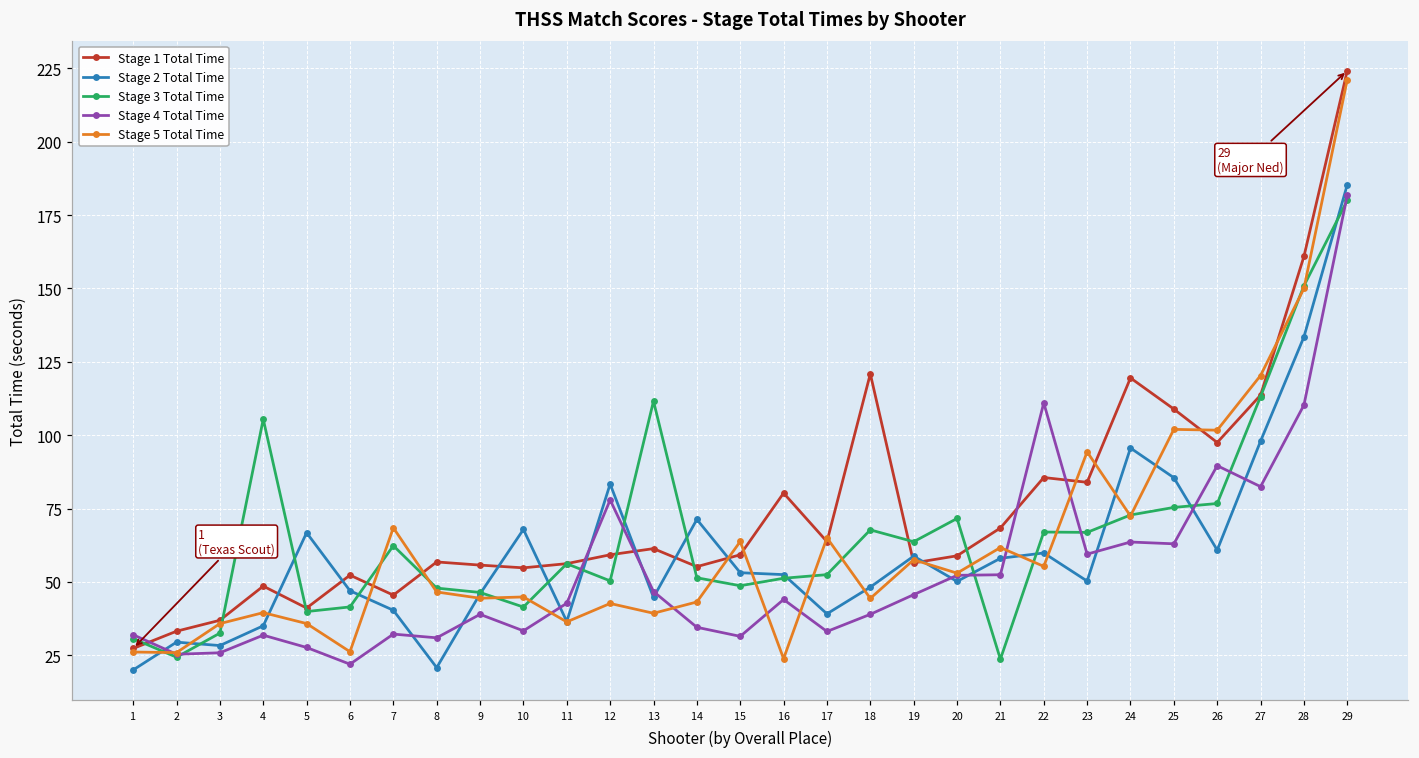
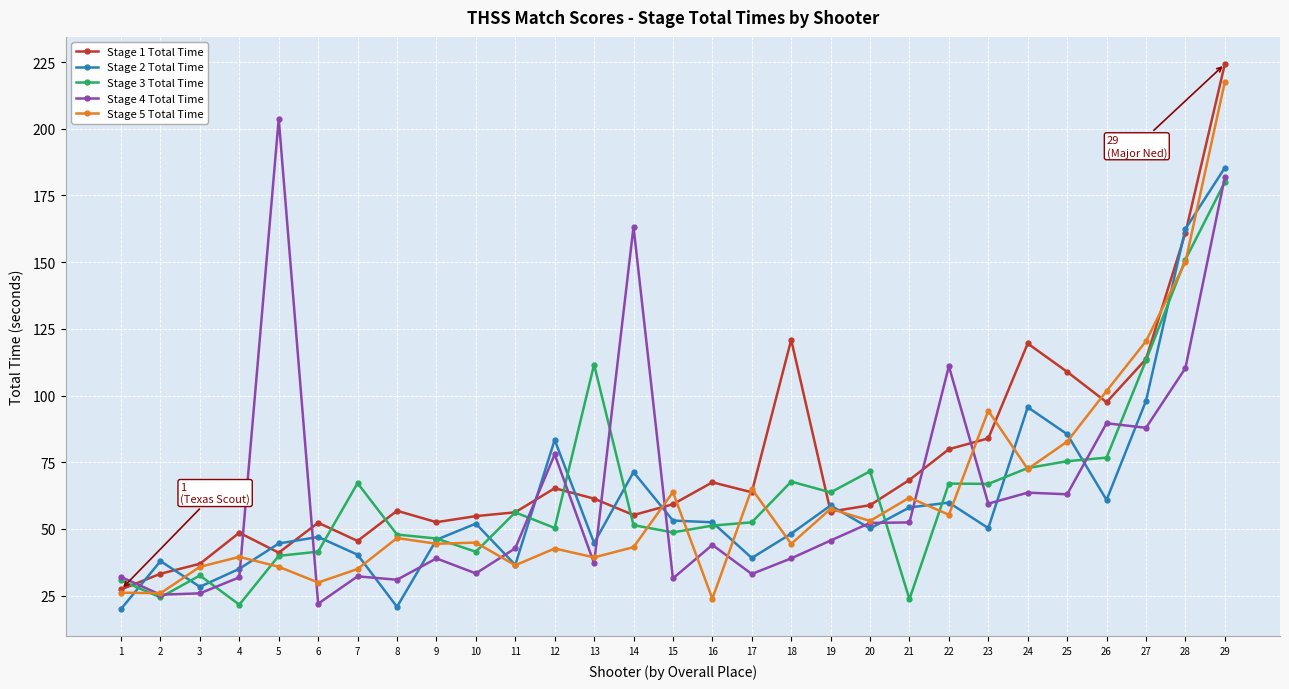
  {
    "Stage 1 Total Time": {
      "1": 27,
      "5": 41,
      "6": 52,
      "7": 45,
      "8": 57,
-     "9": 56,
+     "9": 53,
      "10": 55,
-     "12": 59,
+     "12": 65,
      "13": 61,
      "14": 55,
      "15": 59,
-     "16": 80,
+     "16": 67,
      "17": 64,
      "18": 121,
      "19": 56,
      "20": 59,
      "21": 68,
-     "22": 86,
+     "22": 80,
      "23": 84,
      "24": 120,
      "25": 109,
      "26": 97,
      "28": 161,
      "29": 224
    },
    "Stage 2 Total Time": {
      "1": 20,
-     "2": 29,
+     "2": 38,
      "3": 28,
-     "5": 67,
+     "5": 45,
      "6": 47,
      "7": 40,
      "8": 21,
-     "10": 68,
+     "10": 52,
      "12": 83,
      "13": 45,
      "14": 71,
      "15": 53,
      "16": 52,
      "17": 39,
      "18": 48,
      "19": 59,
      "20": 50,
      "21": 58,
      "22": 60,
      "23": 50,
      "24": 96,
      "25": 86,
      "26": 61,
      "27": 98,
-     "28": 133,
+     "28": 162,
      "29": 185
    },
    "Stage 3 Total Time": {
      "1": 31,
      "2": 24,
-     "4": 105,
+     "4": 22,
      "5": 40,
      "6": 41,
-     "7": 62,
+     "7": 67,
      "8": 48,
      "10": 41,
      "12": 50,
      "13": 112,
      "14": 51,
      "15": 49,
      "16": 51,
      "17": 52,
      "18": 68,
      "19": 64,
      "20": 72,
      "21": 24,
      "22": 67,
      "23": 67,
      "25": 75,
      "26": 77,
      "29": 180
    },
    "Stage 4 Total Time": {
      "1": 32,
      "3": 26,
-     "5": 28,
+     "5": 204,
      "6": 22,
      "7": 32,
      "8": 31,
      "9": 39,
      "10": 33,
      "11": 43,
      "12": 78,
-     "13": 47,
-     "14": 35,
+     "13": 37,
+     "14": 163,
      "15": 31,
      "16": 44,
      "17": 33,
      "18": 39,
      "19": 46,
      "21": 52,
      "22": 111,
      "23": 59,
      "24": 64,
      "25": 63,
      "26": 90,
-     "27": 82,
+     "27": 88,
      "28": 110,
      "29": 182
    },
    "Stage 5 Total Time": {
      "1": 26,
      "5": 36,
-     "6": 26,
-     "7": 68,
+     "6": 30,
+     "7": 35,
      "8": 47,
      "9": 44,
      "10": 45,
      "12": 43,
      "13": 39,
      "14": 43,
      "15": 64,
      "16": 24,
      "17": 65,
      "18": 44,
      "19": 58,
      "21": 62,
      "22": 55,
      "23": 94,
-     "25": 102,
+     "25": 83,
      "26": 102,
      "27": 120,
-     "29": 221
+     "29": 218
    }
  }
